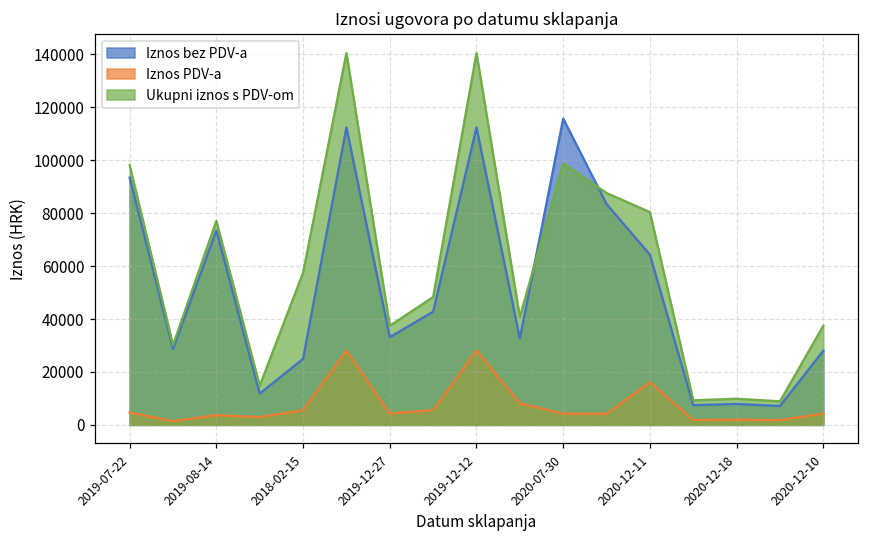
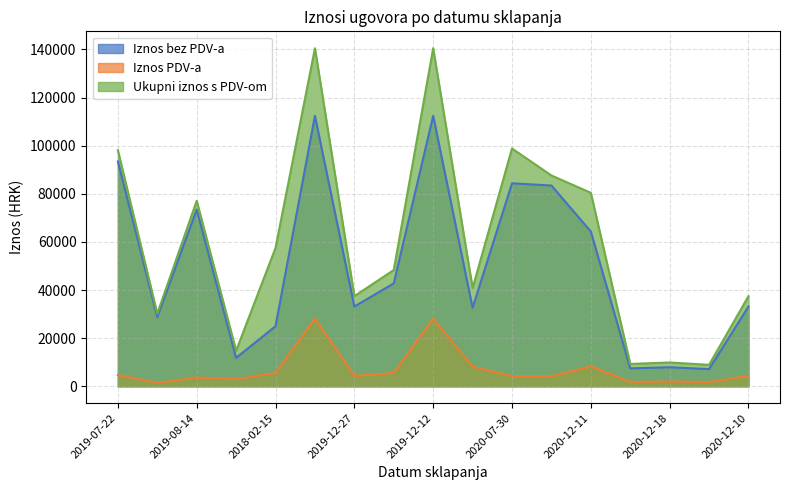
  {
    "Iznos bez PDV-a": {
      "2019-07-22": 93000,
      "2019-08-14": 73000,
      "2018-02-15": 25000,
      "2019-12-27": 33000,
      "2019-12-12": 112000,
-     "2020-07-30": 116000,
+     "2020-07-30": 84000,
      "2020-12-11": 64000,
-     "2020-12-10": 28000
+     "2020-12-10": 33000
    },
    "Iznos PDV-a": {
      "2019-07-22": 5000,
      "2019-08-14": 4000,
      "2018-02-15": 6000,
      "2019-12-27": 4000,
      "2019-12-12": 28000,
      "2020-07-30": 4000,
-     "2020-12-11": 16000,
+     "2020-12-11": 8000,
      "2020-12-10": 4000
    },
    "Ukupni iznos s PDV-om": {
      "2019-07-22": 98000,
      "2019-08-14": 77000,
      "2018-02-15": 58000,
      "2019-12-27": 37000,
      "2019-12-12": 140000,
      "2020-07-30": 99000,
      "2020-12-11": 80000,
      "2020-12-10": 37000
    }
  }
